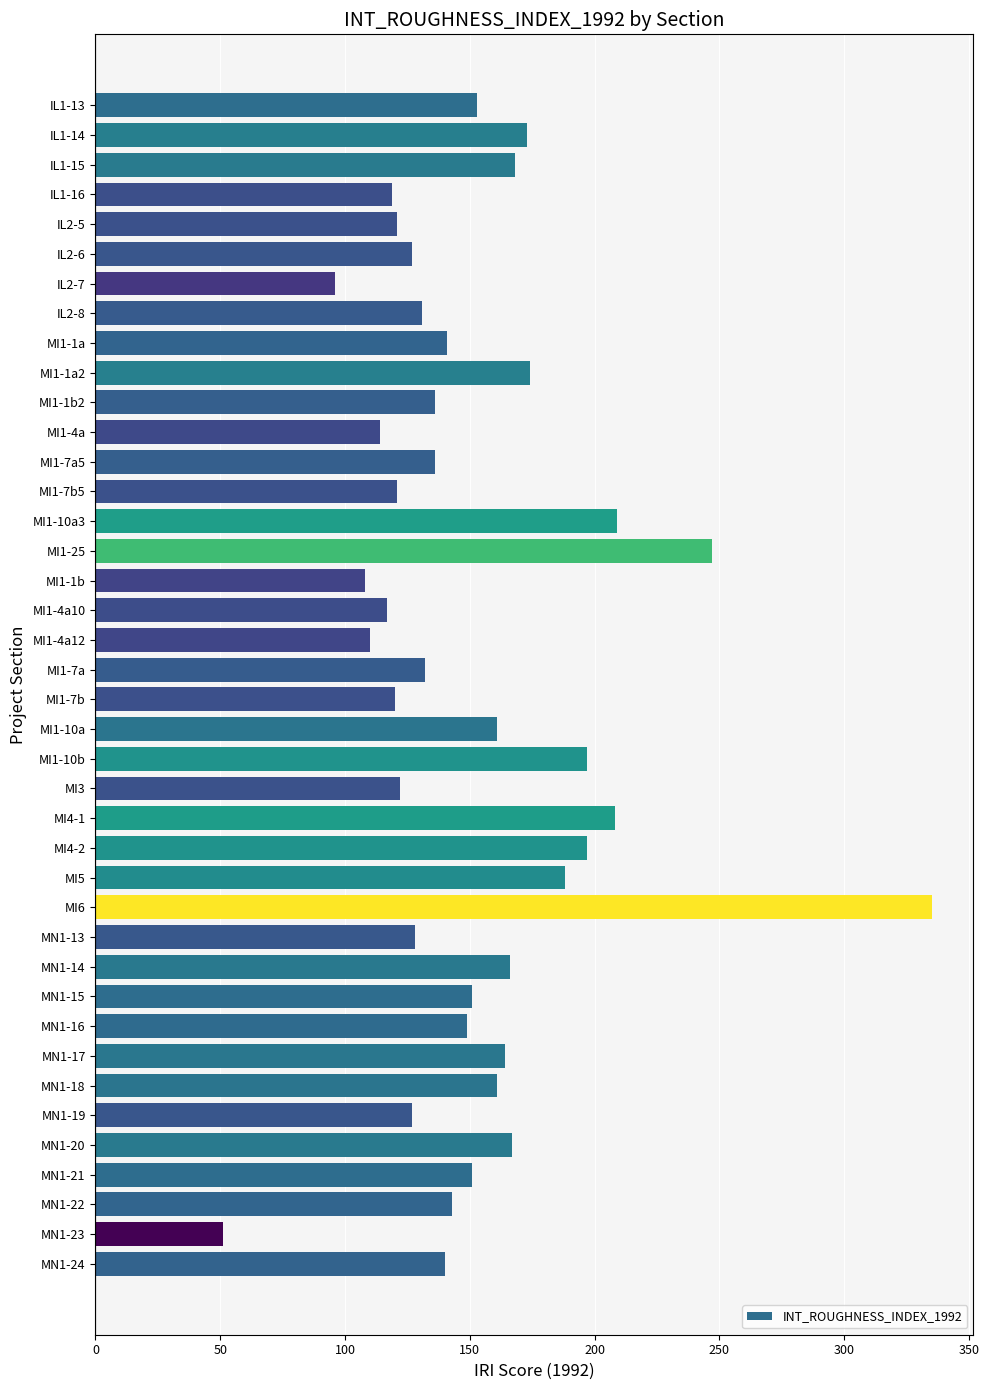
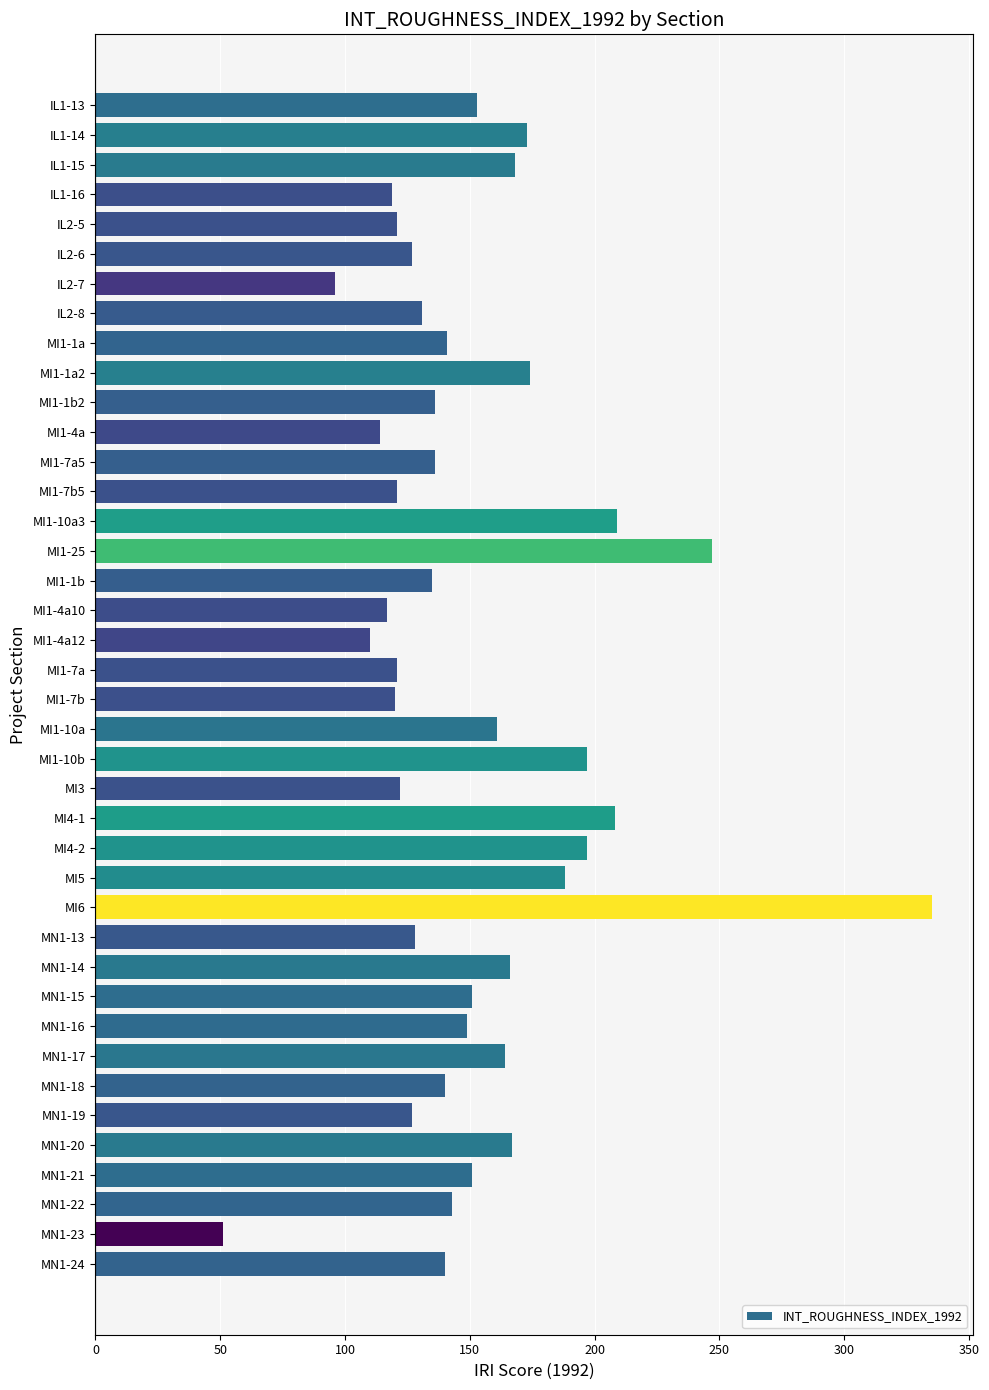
  {
    "IL1-13": 153,
    "IL1-14": 173,
    "IL1-15": 168,
    "IL1-16": 119,
    "IL2-5": 121,
    "IL2-6": 127,
    "IL2-7": 96,
    "IL2-8": 131,
    "MI1-1a": 141,
    "MI1-1a2": 174,
    "MI1-1b2": 136,
    "MI1-4a": 114,
    "MI1-7a5": 136,
    "MI1-7b5": 121,
    "MI1-10a3": 209,
    "MI1-25": 247,
-   "MI1-1b": 108,
+   "MI1-1b": 135,
    "MI1-4a10": 117,
    "MI1-4a12": 110,
-   "MI1-7a": 132,
+   "MI1-7a": 121,
    "MI1-7b": 120,
    "MI1-10a": 161,
    "MI1-10b": 197,
    "MI3": 122,
    "MI4-1": 208,
    "MI4-2": 197,
    "MI5": 188,
    "MI6": 335,
    "MN1-13": 128,
    "MN1-14": 166,
    "MN1-15": 151,
    "MN1-16": 149,
    "MN1-17": 164,
-   "MN1-18": 161,
+   "MN1-18": 140,
    "MN1-19": 127,
    "MN1-20": 167,
    "MN1-21": 151,
    "MN1-22": 143,
    "MN1-23": 51,
    "MN1-24": 140
  }
